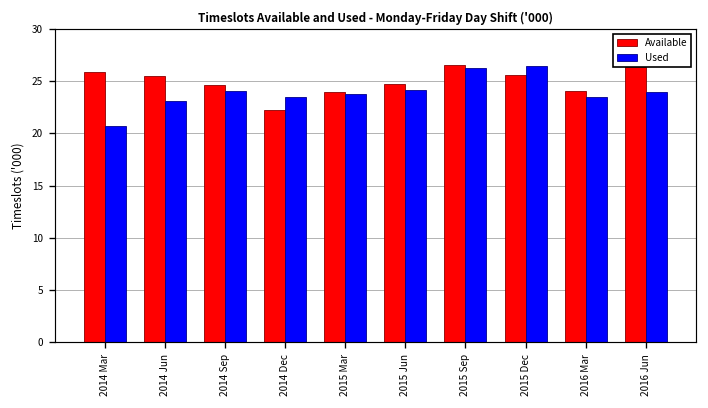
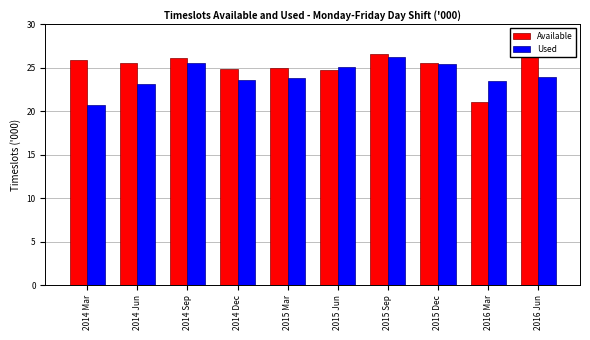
  {
    "Available": {
      "2014 Mar": 26,
      "2014 Jun": 26,
-     "2014 Sep": 25,
-     "2014 Dec": 22,
-     "2015 Mar": 24,
+     "2014 Sep": 26,
+     "2014 Dec": 25,
+     "2015 Mar": 25,
      "2015 Jun": 25,
      "2015 Sep": 27,
      "2015 Dec": 26,
-     "2016 Mar": 24
+     "2016 Mar": 21
    },
    "Used": {
      "2014 Mar": 21,
      "2014 Jun": 23,
-     "2014 Sep": 24,
+     "2014 Sep": 25,
      "2014 Dec": 24,
      "2015 Mar": 24,
-     "2015 Jun": 24,
+     "2015 Jun": 25,
      "2015 Sep": 26,
-     "2015 Dec": 26,
+     "2015 Dec": 25,
      "2016 Mar": 23,
      "2016 Jun": 24
    }
  }
